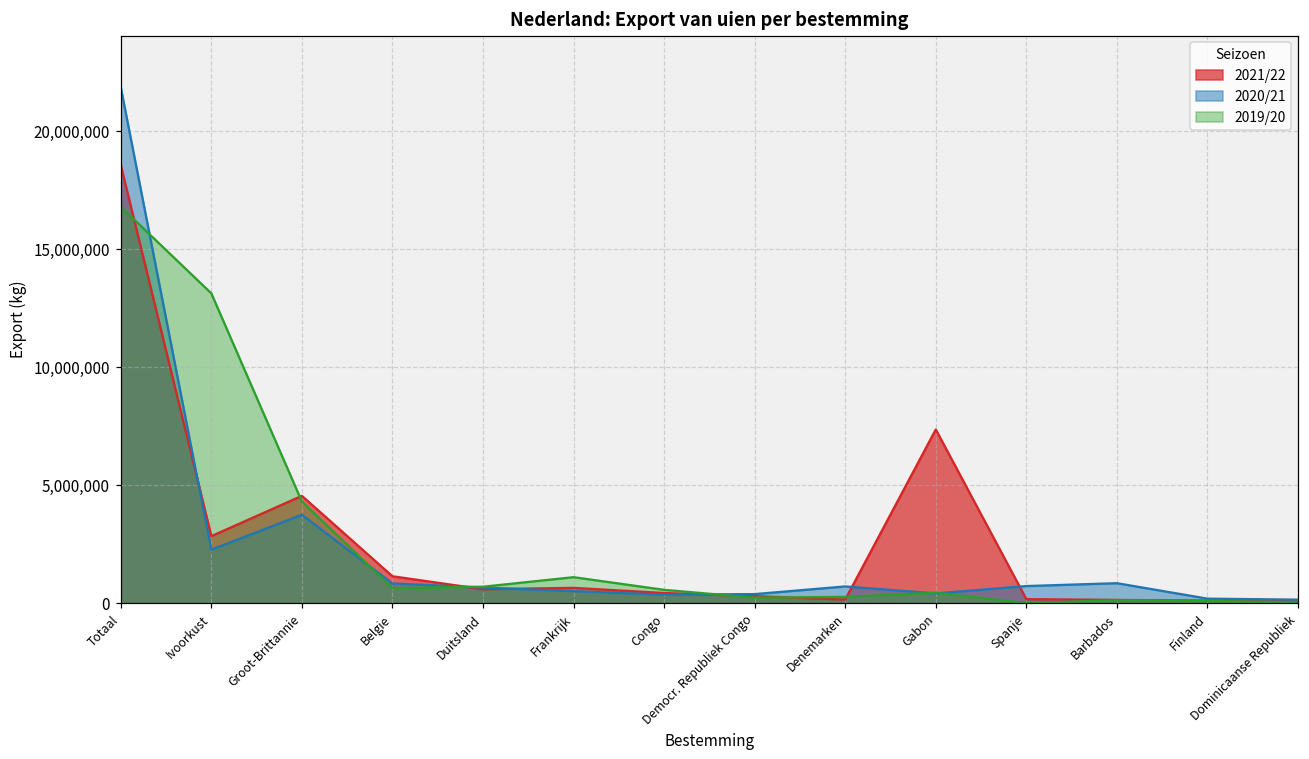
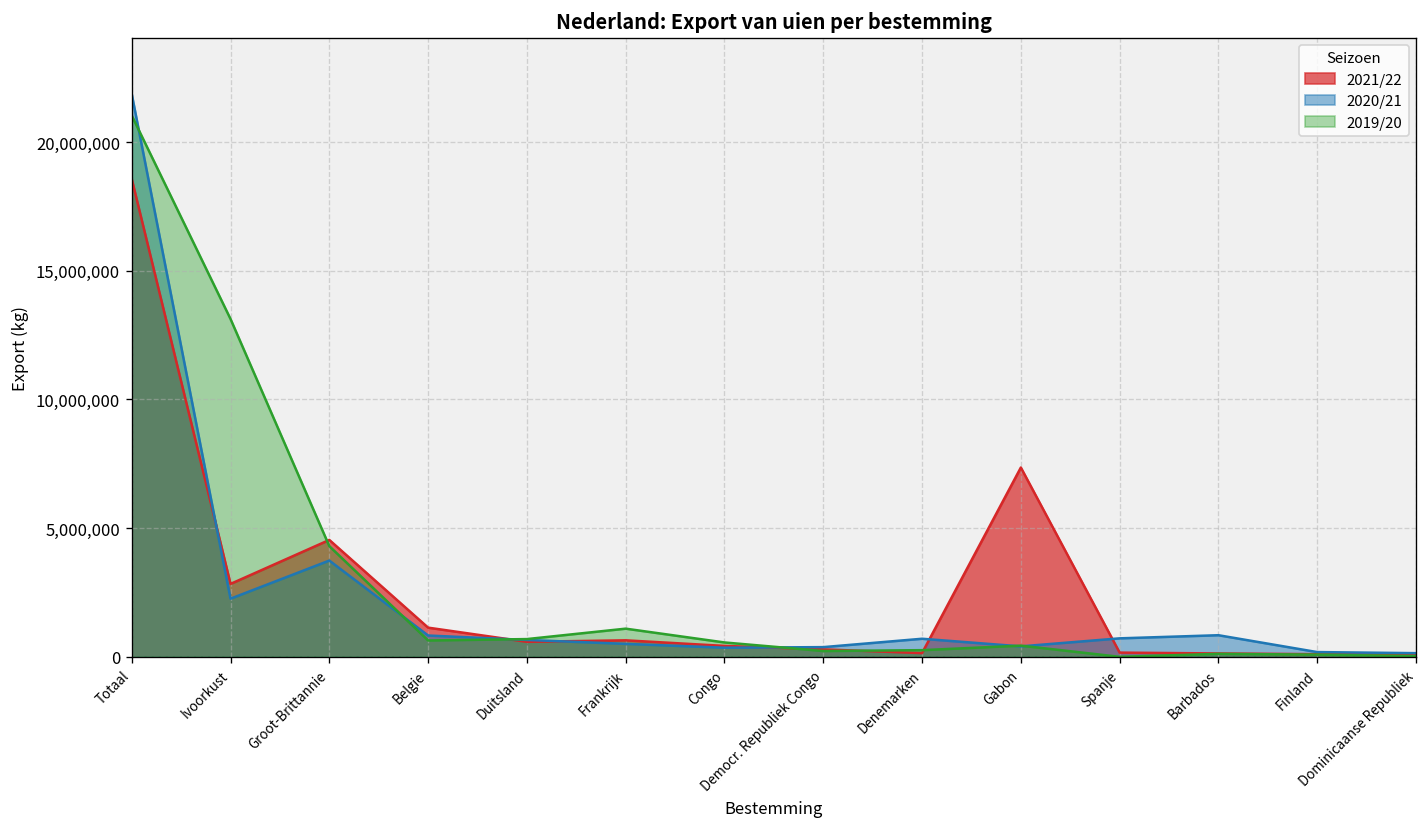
  {
    "2021/22": {
      "Totaal": "18,600,000",
      "Ivoorkust": "2,800,000",
      "Groot-Brittannie": "4,500,000",
      "Belgie": "1,100,000",
      "Frankrijk": "600,000",
      "Gabon": "7,400,000",
      "Spanje": "200,000"
    },
    "2020/21": {
      "Totaal": "21,900,000",
      "Ivoorkust": "2,300,000",
      "Groot-Brittannie": "3,700,000",
      "Belgie": "800,000",
      "Frankrijk": "500,000",
      "Denemarken": "700,000",
      "Spanje": "700,000",
      "Barbados": "800,000"
    },
    "2019/20": {
-     "Totaal": "16,800,000",
+     "Totaal": "21,000,000",
      "Ivoorkust": "13,100,000",
      "Groot-Brittannie": "4,300,000",
      "Belgie": "600,000",
      "Frankrijk": "1,100,000",
      "Congo": "600,000",
      "Spanje": "0"
    }
  }
